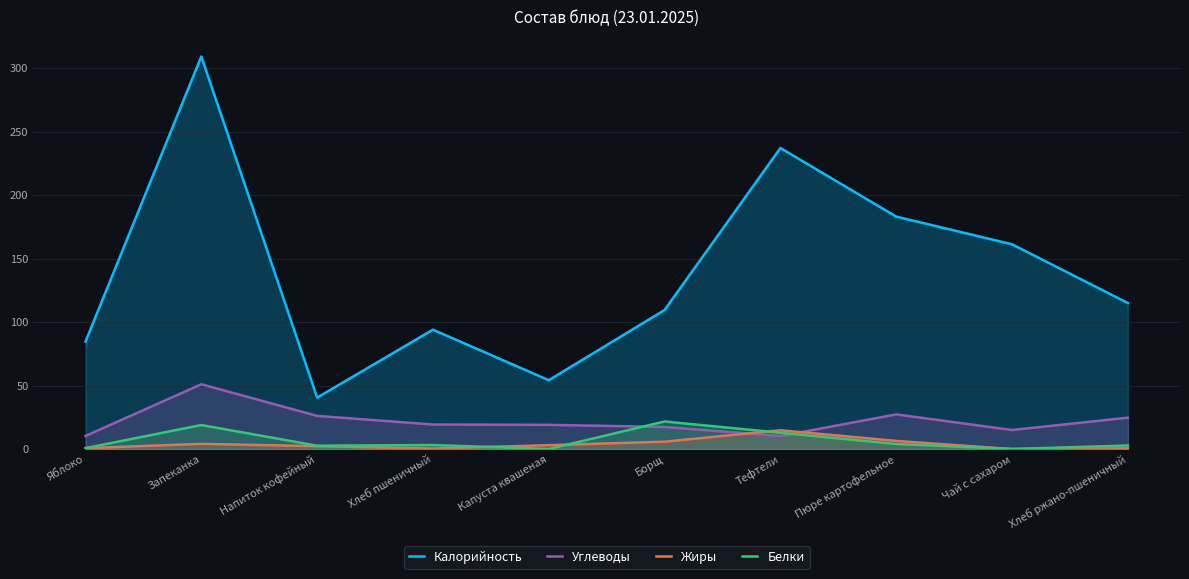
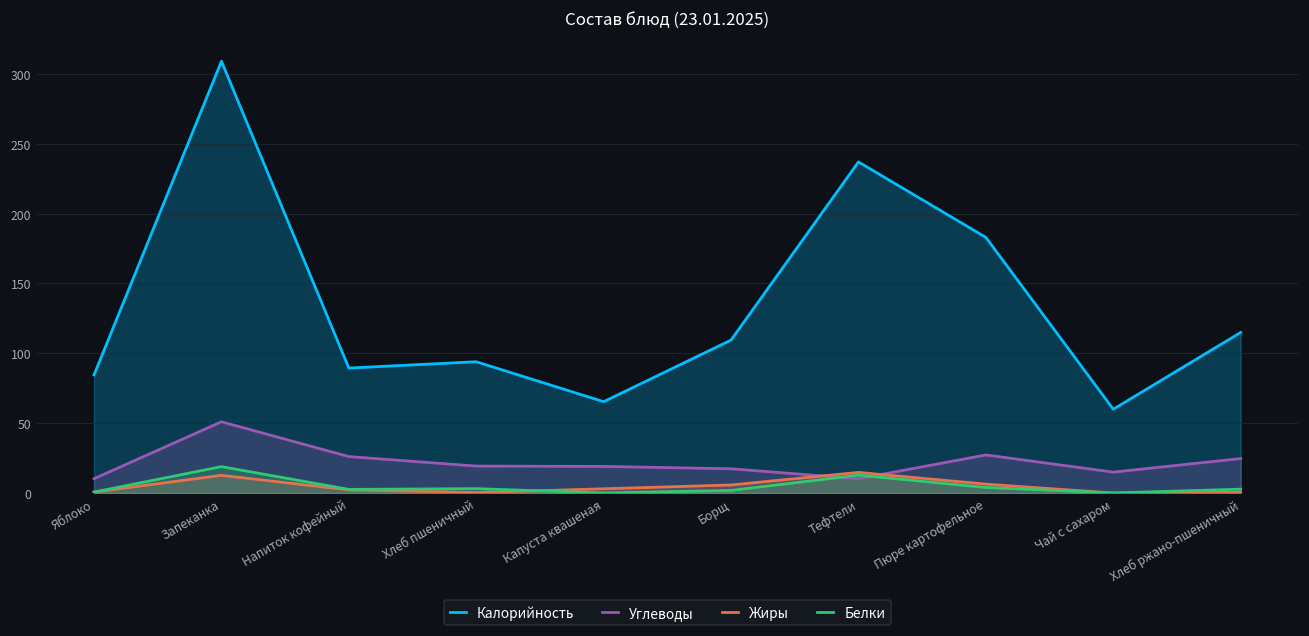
  {
    "Калорийность": {
      "Яблоко": 85,
      "Запеканка": 309,
-     "Напиток кофейный": 40,
+     "Напиток кофейный": 89,
      "Хлеб пшеничный": 94,
-     "Капуста квашеная": 54,
+     "Капуста квашеная": 65,
      "Борщ": 110,
      "Тефтели": 237,
      "Пюре картофельное": 183,
-     "Чай с сахаром": 161,
+     "Чай с сахаром": 60,
      "Хлеб ржано-пшеничный": 115
    },
    "Углеводы": {
      "Яблоко": 10,
      "Запеканка": 51,
      "Напиток кофейный": 26,
      "Хлеб пшеничный": 19,
      "Капуста квашеная": 19,
      "Борщ": 17,
      "Тефтели": 10,
      "Пюре картофельное": 27,
      "Чай с сахаром": 15,
      "Хлеб ржано-пшеничный": 25
    },
    "Жиры": {
-     "Запеканка": 4,
+     "Запеканка": 13,
      "Хлеб пшеничный": 0,
      "Капуста квашеная": 3,
      "Борщ": 6,
      "Пюре картофельное": 6,
      "Хлеб ржано-пшеничный": 1
    },
    "Белки": {
      "Запеканка": 19,
      "Хлеб пшеничный": 3,
      "Капуста квашеная": 0,
-     "Борщ": 22,
+     "Борщ": 2,
      "Пюре картофельное": 4,
      "Хлеб ржано-пшеничный": 3
    }
  }
